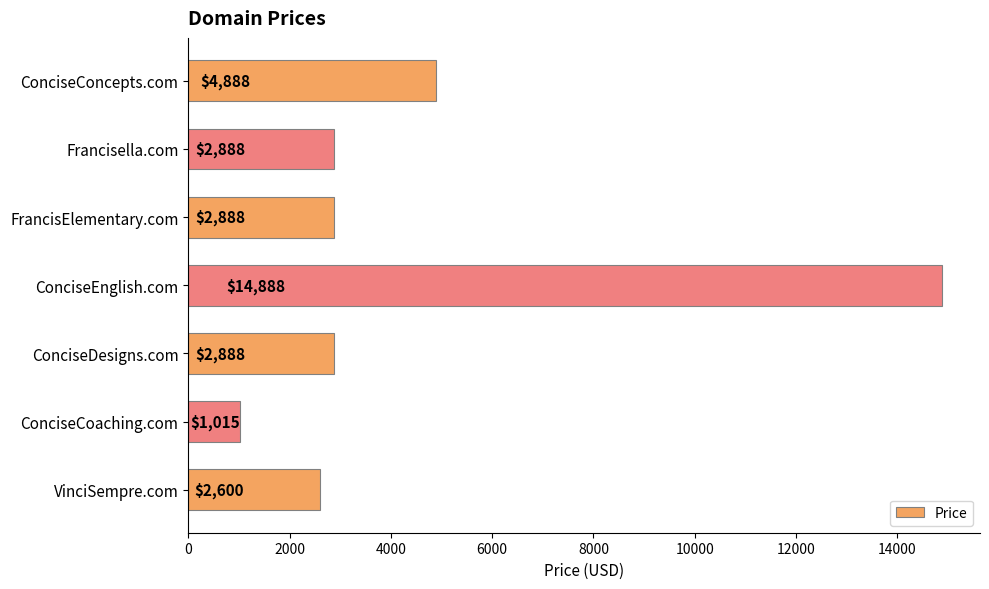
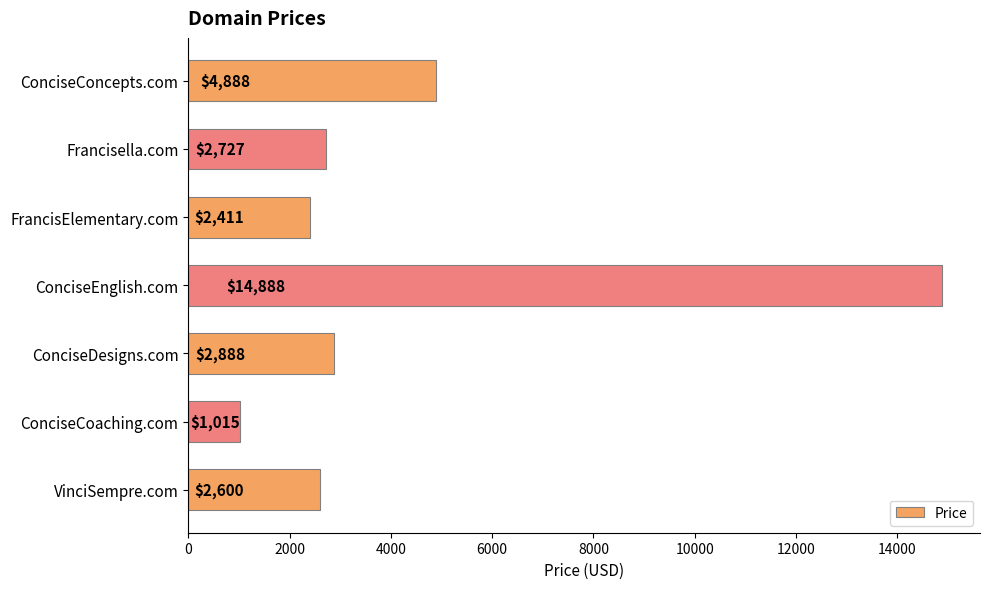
  {
    "ConciseConcepts.com": "$4,888",
-   "Francisella.com": "$2,888",
-   "FrancisElementary.com": "$2,888",
+   "Francisella.com": "$2,727",
+   "FrancisElementary.com": "$2,411",
    "ConciseEnglish.com": "$14,888",
    "ConciseDesigns.com": "$2,888",
    "ConciseCoaching.com": "$1,015",
    "VinciSempre.com": "$2,600"
  }
